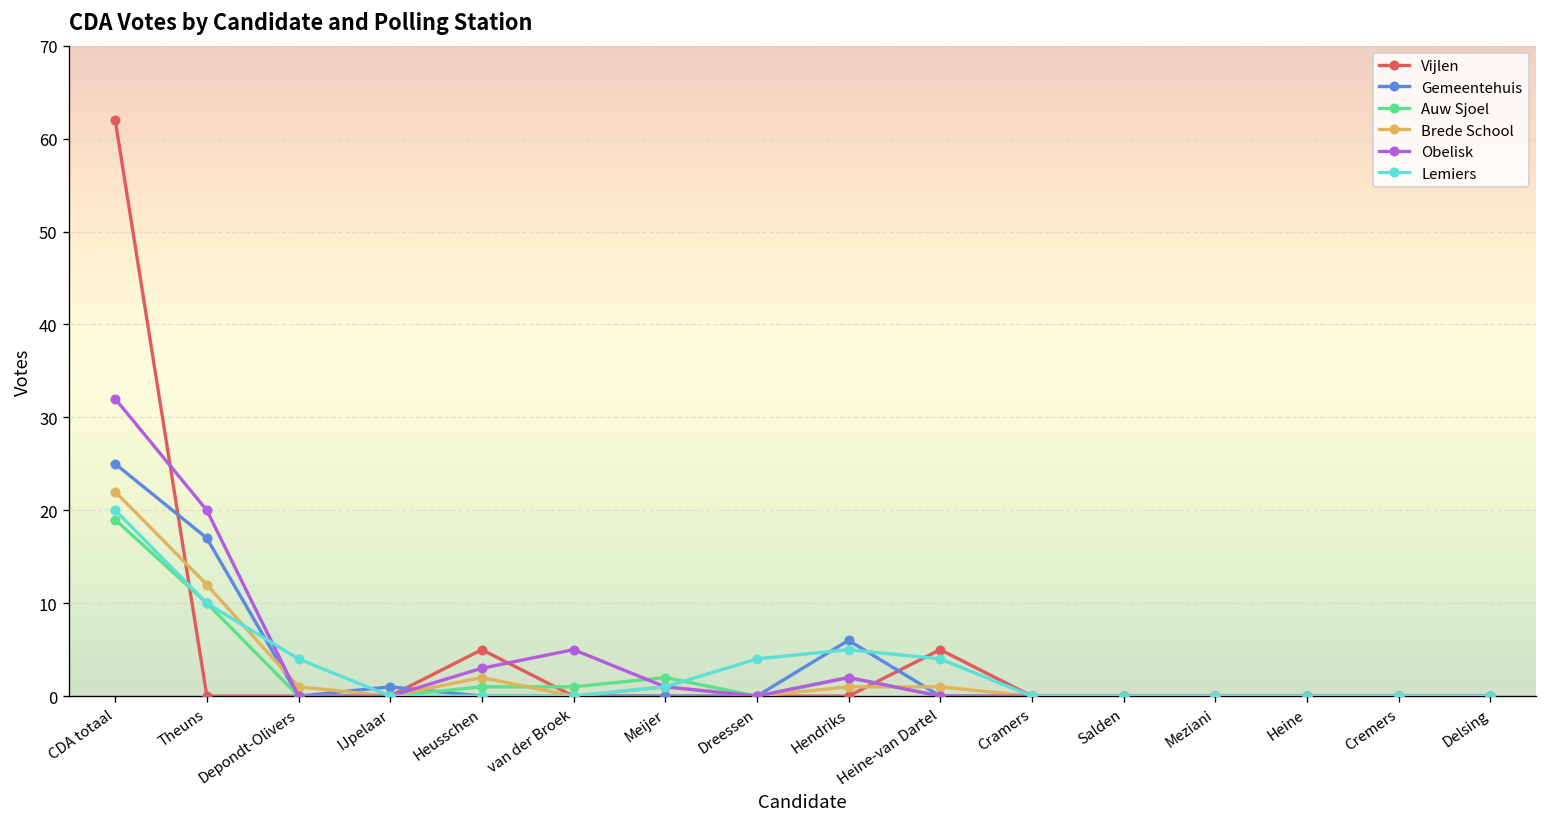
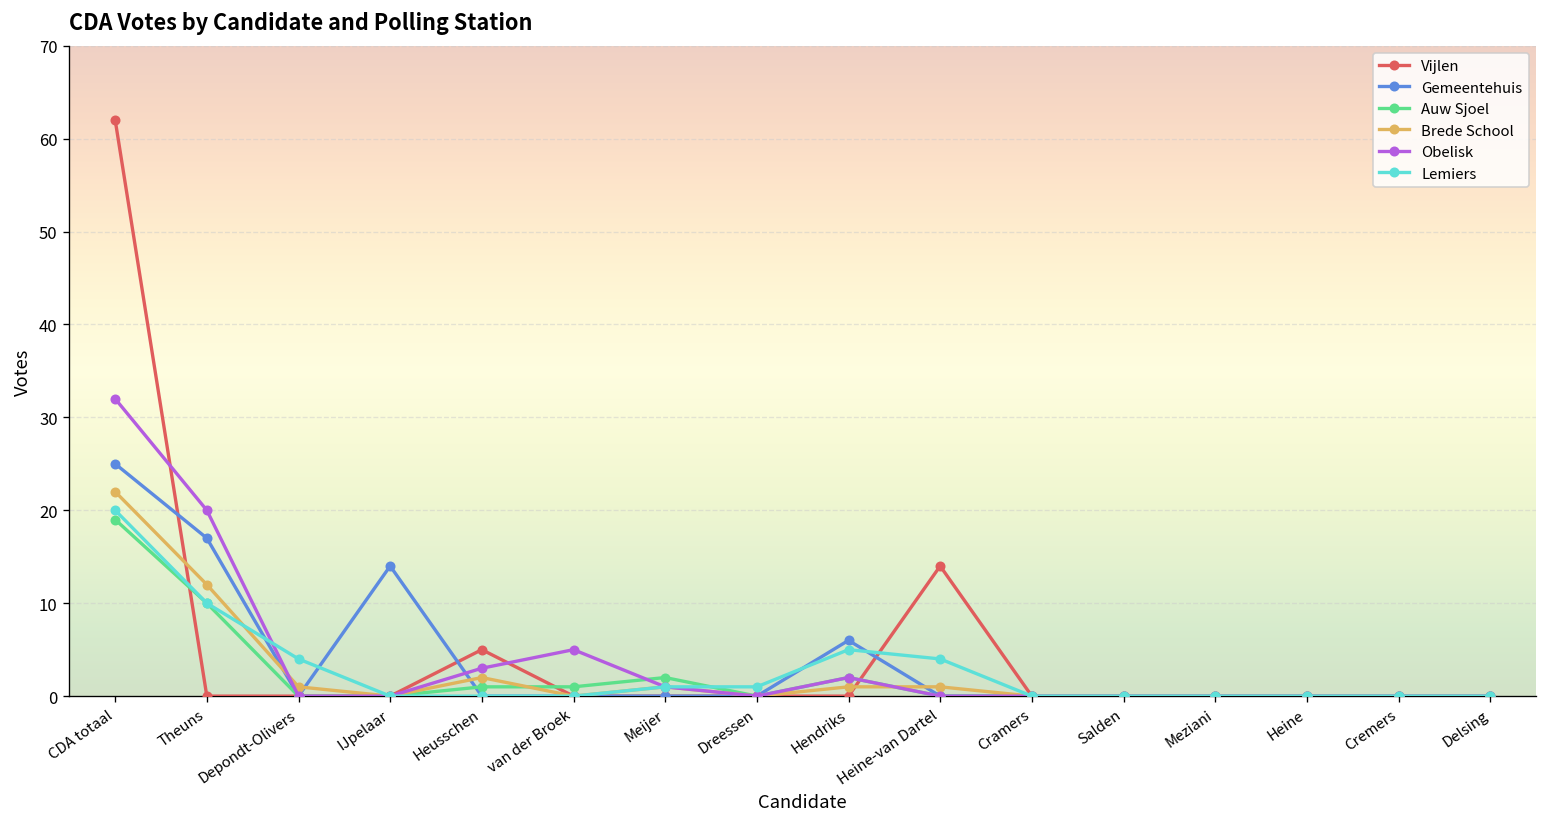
  {
    "Vijlen": {
      "CDA totaal": 62,
      "Theuns": 0,
      "Heusschen": 5,
      "Hendriks": 0,
-     "Heine-van Dartel": 5
+     "Heine-van Dartel": 14
    },
    "Gemeentehuis": {
      "CDA totaal": 25,
      "Theuns": 17,
-     "IJpelaar": 1,
+     "IJpelaar": 14,
      "Hendriks": 6
    },
    "Auw Sjoel": {
      "CDA totaal": 19,
      "Heusschen": 1,
      "van der Broek": 1,
      "Meijer": 2
    },
    "Brede School": {
      "CDA totaal": 22,
      "Theuns": 12,
      "Depondt-Olivers": 1,
      "Heusschen": 2,
      "Hendriks": 1,
      "Heine-van Dartel": 1
    },
    "Obelisk": {
      "CDA totaal": 32,
      "Theuns": 20,
      "Heusschen": 3,
      "van der Broek": 5
    },
    "Lemiers": {
      "CDA totaal": 20,
      "Depondt-Olivers": 4,
-     "Dreessen": 4,
+     "Dreessen": 1,
      "Hendriks": 5,
      "Heine-van Dartel": 4
    }
  }
